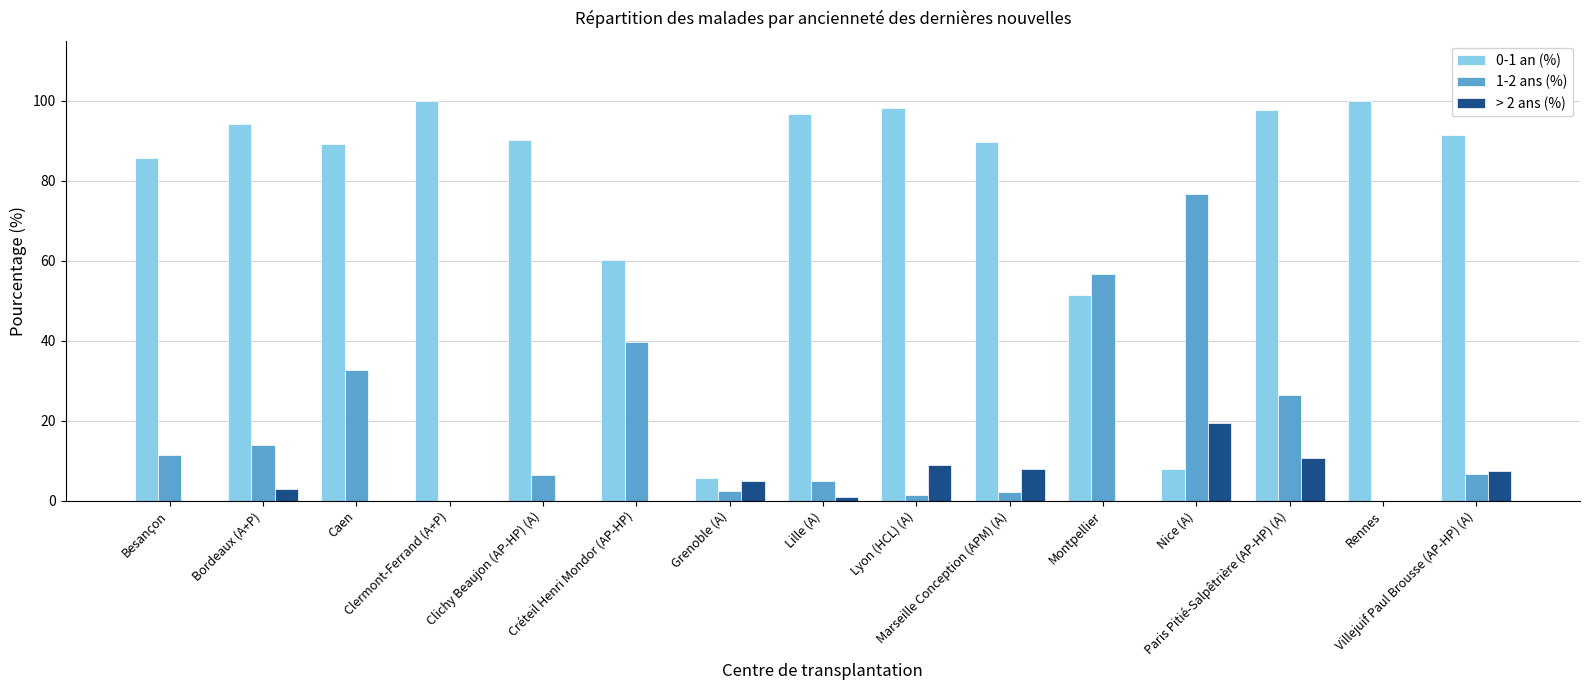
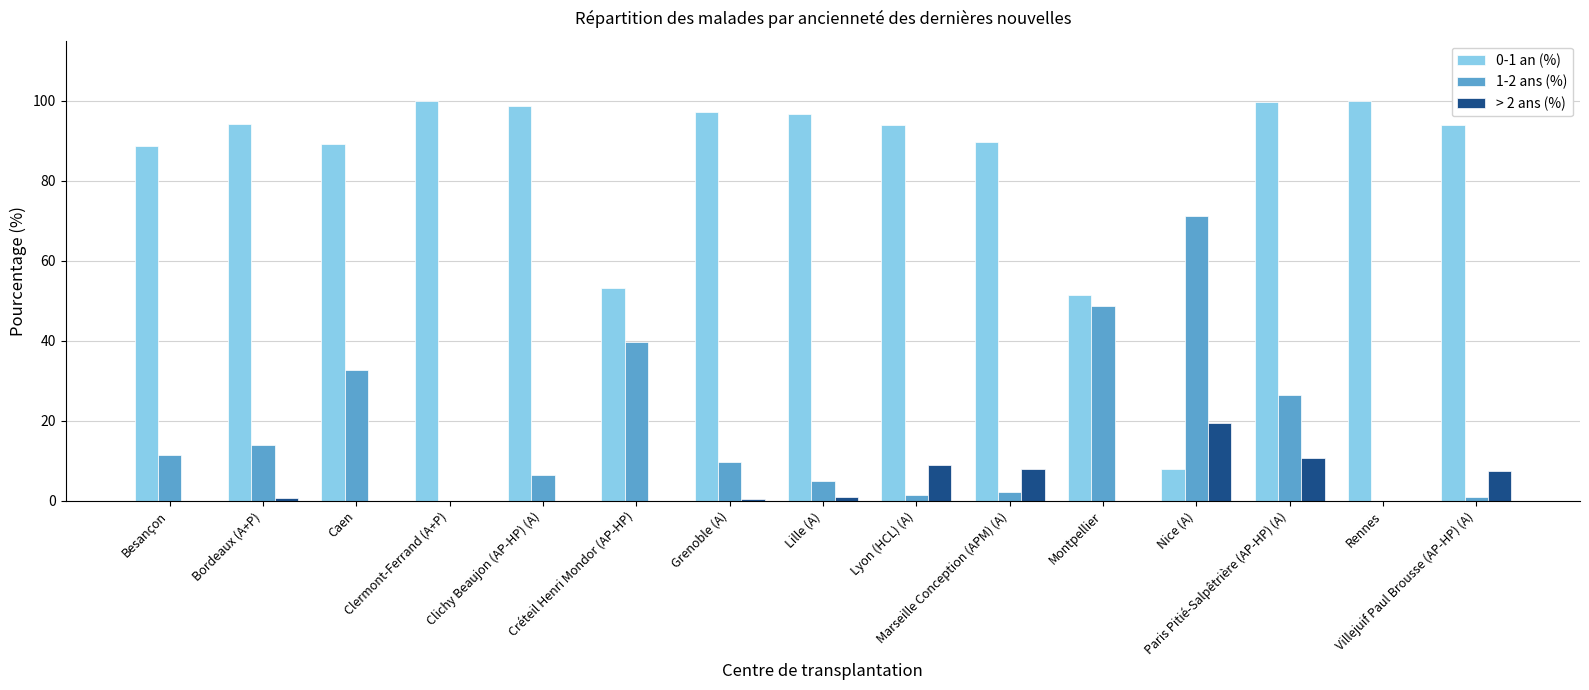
  {
    "0-1 an (%)": {
-     "Besançon": 86,
+     "Besançon": 89,
      "Bordeaux (A+P)": 94,
      "Caen": 89,
      "Clermont-Ferrand (A+P)": 100,
-     "Clichy Beaujon (AP-HP) (A)": 90,
-     "Créteil Henri Mondor (AP-HP)": 60,
-     "Grenoble (A)": 6,
+     "Clichy Beaujon (AP-HP) (A)": 99,
+     "Créteil Henri Mondor (AP-HP)": 53,
+     "Grenoble (A)": 97,
      "Lille (A)": 97,
-     "Lyon (HCL) (A)": 98,
+     "Lyon (HCL) (A)": 94,
      "Marseille Conception (APM) (A)": 90,
      "Montpellier": 51,
      "Nice (A)": 8,
-     "Paris Pitié-Salpêtrière (AP-HP) (A)": 98,
+     "Paris Pitié-Salpêtrière (AP-HP) (A)": 100,
      "Rennes": 100,
-     "Villejuif Paul Brousse (AP-HP) (A)": 92
+     "Villejuif Paul Brousse (AP-HP) (A)": 94
    },
    "1-2 ans (%)": {
      "Besançon": 11,
      "Bordeaux (A+P)": 14,
      "Caen": 33,
      "Clermont-Ferrand (A+P)": 0,
      "Clichy Beaujon (AP-HP) (A)": 6,
      "Créteil Henri Mondor (AP-HP)": 40,
-     "Grenoble (A)": 2,
+     "Grenoble (A)": 10,
      "Lille (A)": 5,
      "Lyon (HCL) (A)": 1,
      "Marseille Conception (APM) (A)": 2,
-     "Montpellier": 57,
-     "Nice (A)": 77,
+     "Montpellier": 49,
+     "Nice (A)": 71,
      "Paris Pitié-Salpêtrière (AP-HP) (A)": 26,
      "Rennes": 0,
-     "Villejuif Paul Brousse (AP-HP) (A)": 7
+     "Villejuif Paul Brousse (AP-HP) (A)": 1
    },
    "> 2 ans (%)": {
      "Besançon": 0,
-     "Bordeaux (A+P)": 3,
+     "Bordeaux (A+P)": 1,
      "Caen": 0,
      "Clermont-Ferrand (A+P)": 0,
      "Clichy Beaujon (AP-HP) (A)": 0,
      "Créteil Henri Mondor (AP-HP)": 0,
-     "Grenoble (A)": 5,
+     "Grenoble (A)": 0,
      "Lille (A)": 1,
      "Lyon (HCL) (A)": 9,
      "Marseille Conception (APM) (A)": 8,
      "Montpellier": 0,
      "Nice (A)": 19,
      "Paris Pitié-Salpêtrière (AP-HP) (A)": 11,
      "Rennes": 0,
      "Villejuif Paul Brousse (AP-HP) (A)": 8
    }
  }
